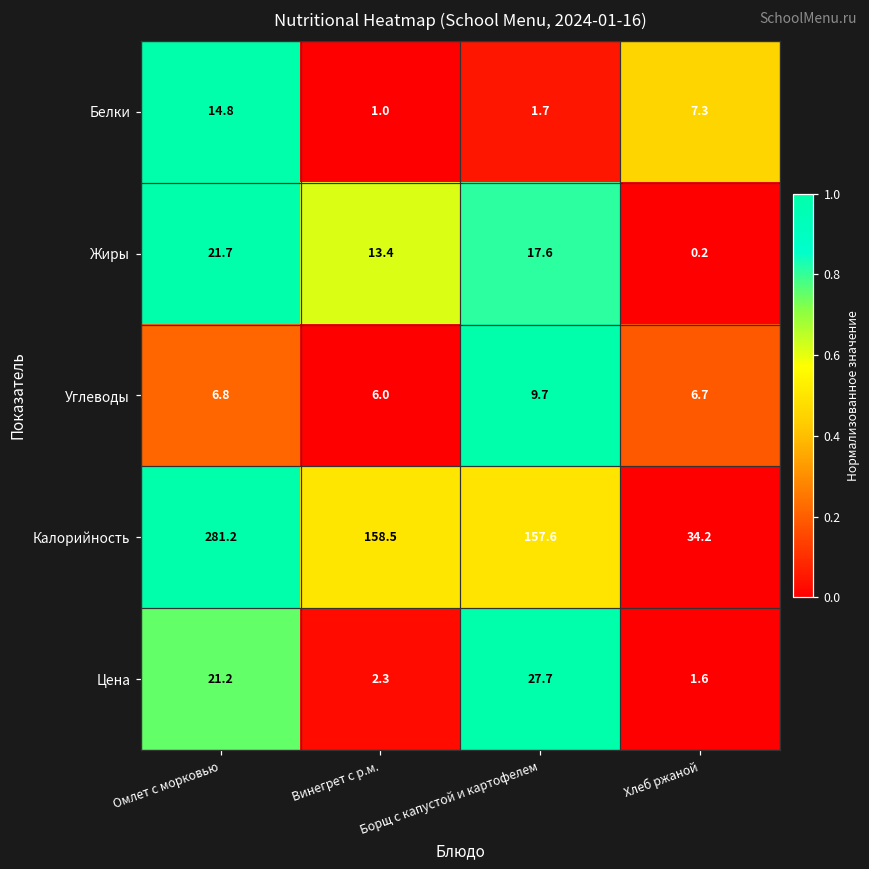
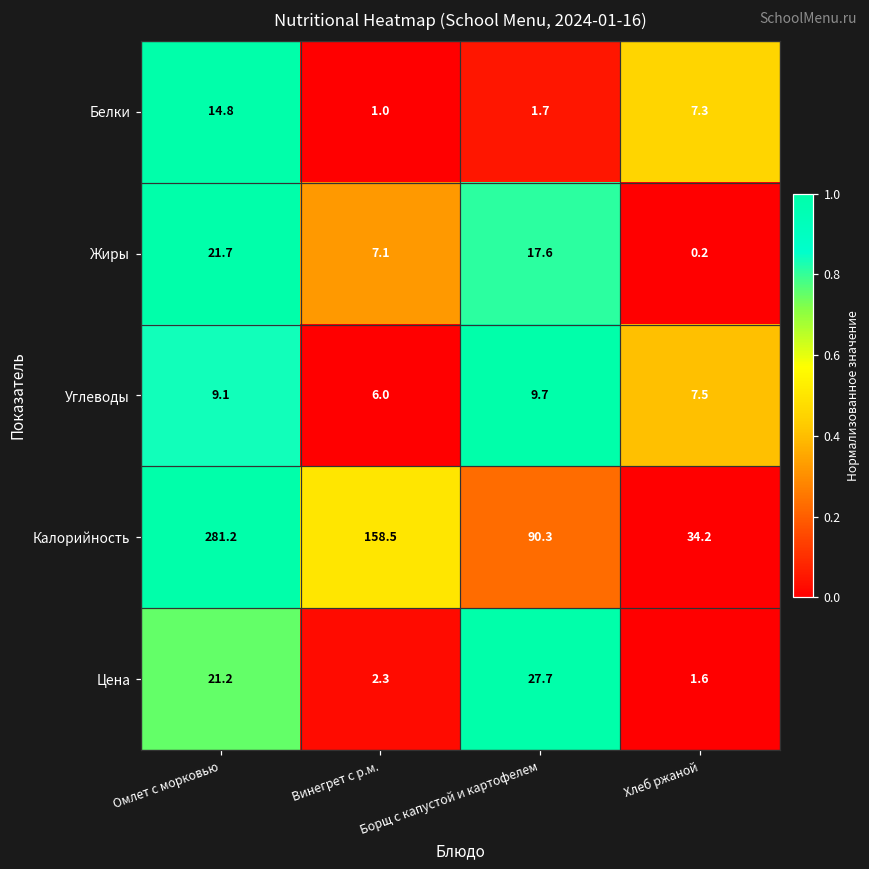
  {
    "Белки": {
      "Омлет с морковью": 14.8,
      "Винегрет с р.м.": 1.0,
      "Борщ с капустой и картофелем": 1.7,
      "Хлеб ржаной": 7.3
    },
    "Жиры": {
      "Омлет с морковью": 21.7,
-     "Винегрет с р.м.": 13.4,
+     "Винегрет с р.м.": 7.1,
      "Борщ с капустой и картофелем": 17.6,
      "Хлеб ржаной": 0.2
    },
    "Углеводы": {
-     "Омлет с морковью": 6.8,
+     "Омлет с морковью": 9.1,
      "Винегрет с р.м.": 6.0,
      "Борщ с капустой и картофелем": 9.7,
-     "Хлеб ржаной": 6.7
+     "Хлеб ржаной": 7.5
    },
    "Калорийность": {
      "Омлет с морковью": 281.2,
      "Винегрет с р.м.": 158.5,
-     "Борщ с капустой и картофелем": 157.6,
+     "Борщ с капустой и картофелем": 90.3,
      "Хлеб ржаной": 34.2
    },
    "Цена": {
      "Омлет с морковью": 21.2,
      "Винегрет с р.м.": 2.3,
      "Борщ с капустой и картофелем": 27.7,
      "Хлеб ржаной": 1.6
    }
  }
